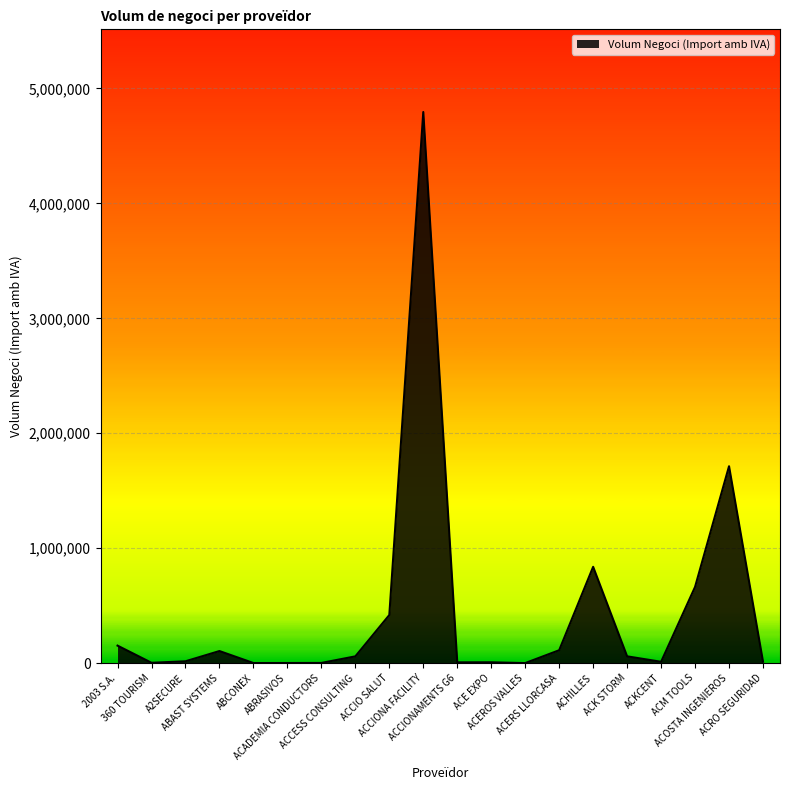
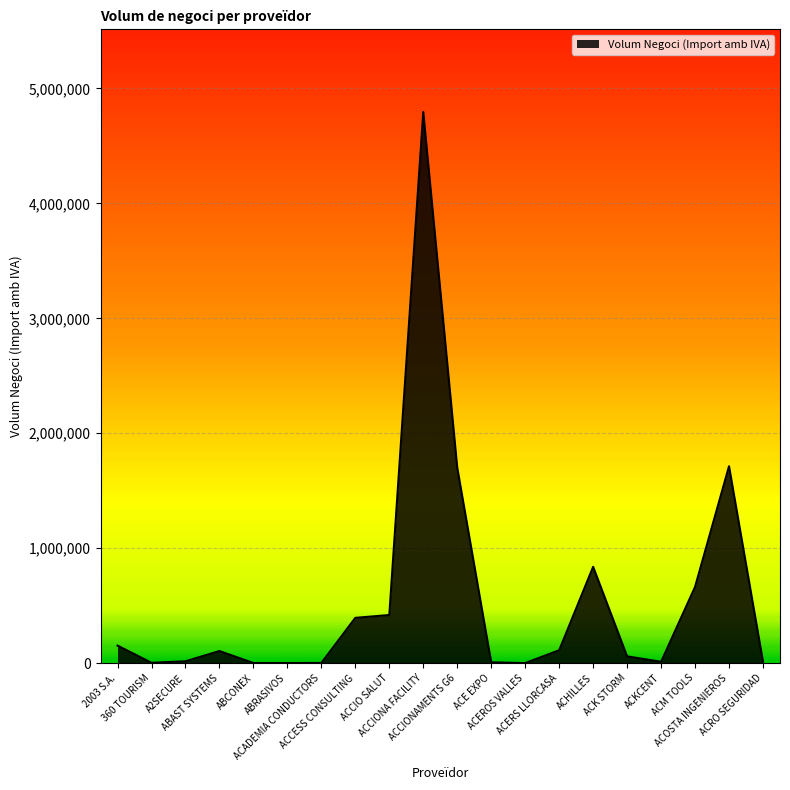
  {
    "2003 S.A.": "150,000",
    "360 TOURISM": "0",
    "A2SECURE": "20,000",
    "ABAST SYSTEMS": "110,000",
    "ABCONEX": "0",
    "ABRASIVOS": "0",
    "ACADEMIA CONDUCTORS": "0",
-   "ACCESS CONSULTING": "60,000",
+   "ACCESS CONSULTING": "390,000",
    "ACCIO SALUT": "420,000",
    "ACCIONA FACILITY": "4,790,000",
-   "ACCIONAMENTS G6": "10,000",
+   "ACCIONAMENTS G6": "1,700,000",
    "ACE EXPO": "10,000",
    "ACEROS VALLES": "0",
    "ACERS LLORCASA": "110,000",
    "ACHILLES": "840,000",
    "ACK STORM": "60,000",
    "ACKCENT": "10,000",
    "ACM TOOLS": "660,000",
    "ACOSTA INGENIEROS": "1,710,000",
    "ACRO SEGURIDAD": "10,000"
  }
